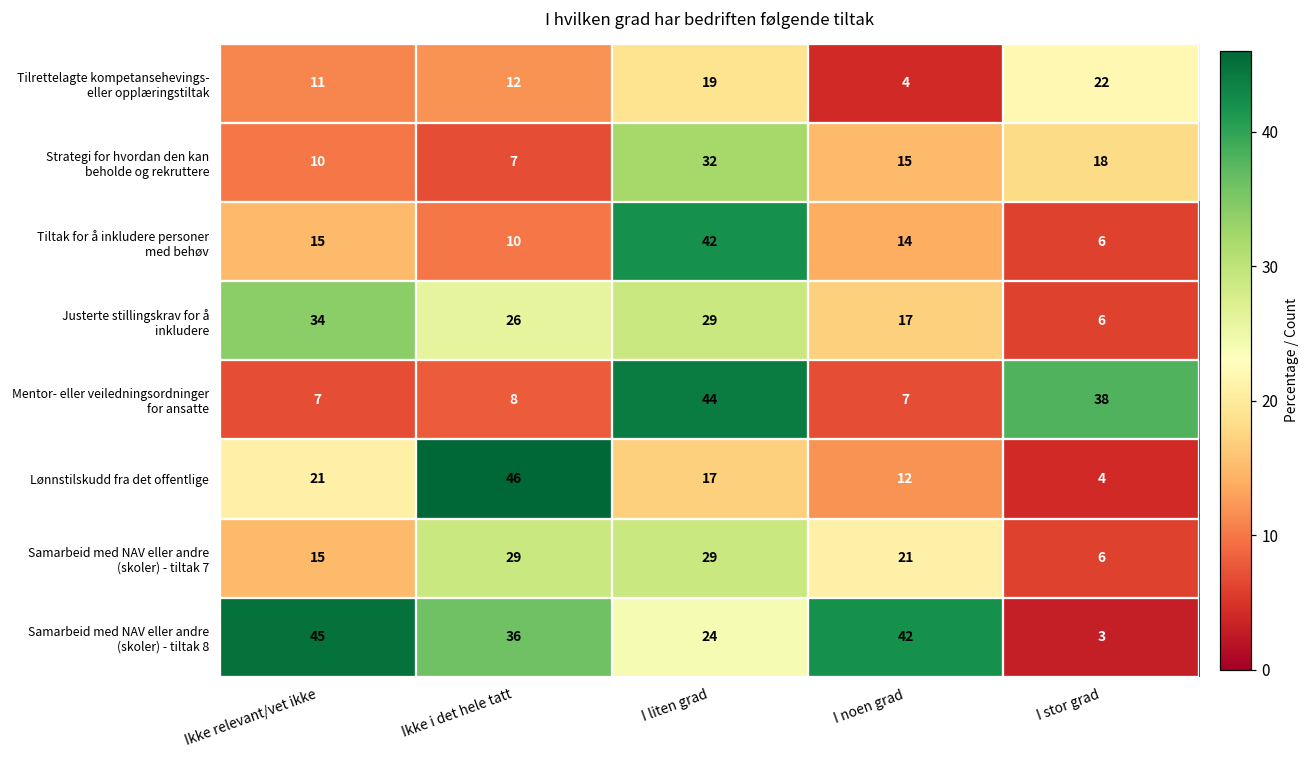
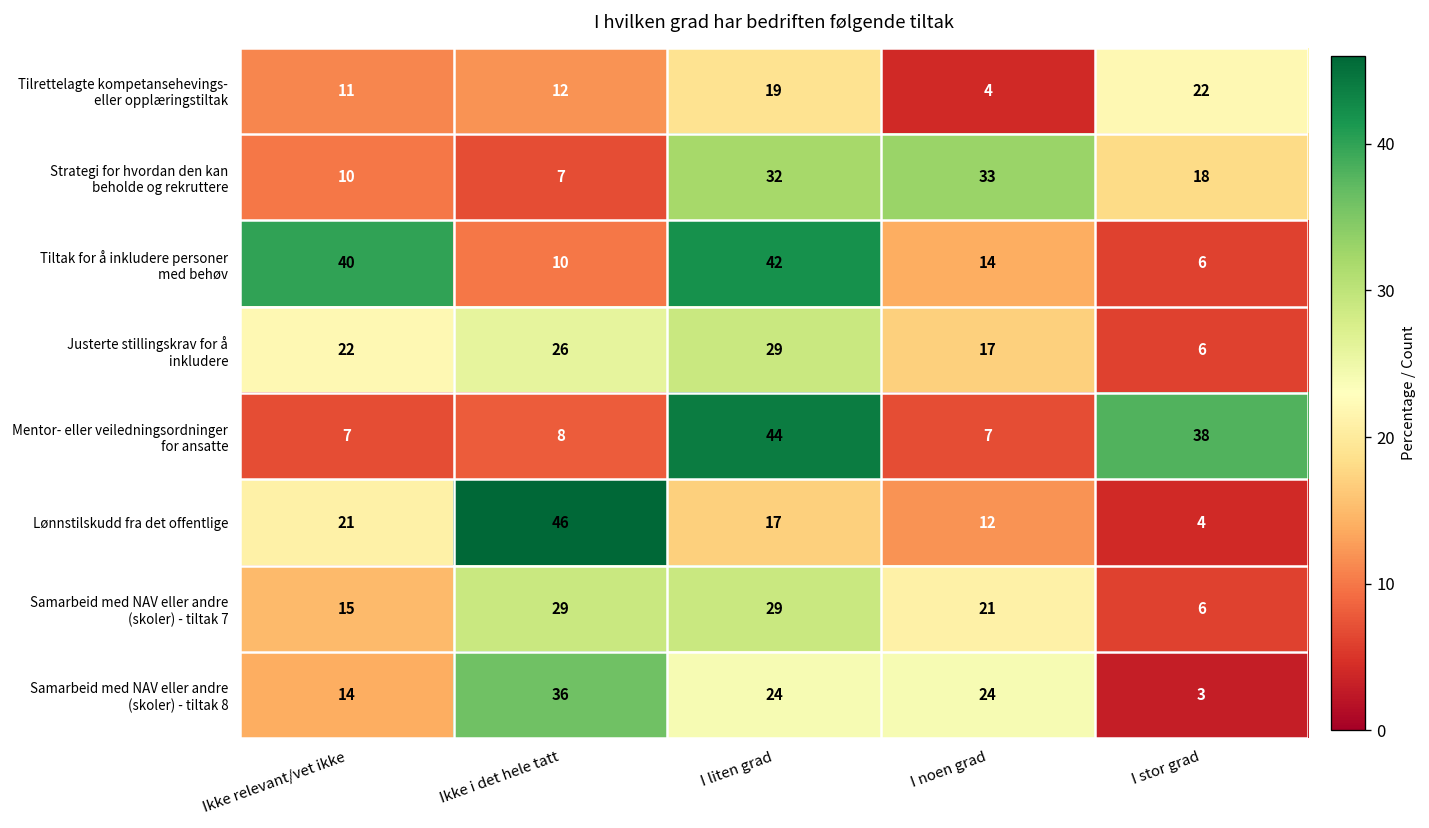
  {
    "Tilrettelagte kompetansehevings- eller opplæringstiltak": {
      "Ikke relevant/vet ikke": 11,
      "Ikke i det hele tatt": 12,
      "I liten grad": 19,
      "I noen grad": 4,
      "I stor grad": 22
    },
    "Strategi for hvordan den kan beholde og rekruttere": {
      "Ikke relevant/vet ikke": 10,
      "Ikke i det hele tatt": 7,
      "I liten grad": 32,
-     "I noen grad": 15,
+     "I noen grad": 33,
      "I stor grad": 18
    },
    "Tiltak for å inkludere personer med behøv": {
-     "Ikke relevant/vet ikke": 15,
+     "Ikke relevant/vet ikke": 40,
      "Ikke i det hele tatt": 10,
      "I liten grad": 42,
      "I noen grad": 14,
      "I stor grad": 6
    },
    "Justerte stillingskrav for å inkludere": {
-     "Ikke relevant/vet ikke": 34,
+     "Ikke relevant/vet ikke": 22,
      "Ikke i det hele tatt": 26,
      "I liten grad": 29,
      "I noen grad": 17,
      "I stor grad": 6
    },
    "Mentor- eller veiledningsordninger for ansatte": {
      "Ikke relevant/vet ikke": 7,
      "Ikke i det hele tatt": 8,
      "I liten grad": 44,
      "I noen grad": 7,
      "I stor grad": 38
    },
    "Lønnstilskudd fra det offentlige": {
      "Ikke relevant/vet ikke": 21,
      "Ikke i det hele tatt": 46,
      "I liten grad": 17,
      "I noen grad": 12,
      "I stor grad": 4
    },
    "Samarbeid med NAV eller andre (skoler) - tiltak 7": {
      "Ikke relevant/vet ikke": 15,
      "Ikke i det hele tatt": 29,
      "I liten grad": 29,
      "I noen grad": 21,
      "I stor grad": 6
    },
    "Samarbeid med NAV eller andre (skoler) - tiltak 8": {
-     "Ikke relevant/vet ikke": 45,
+     "Ikke relevant/vet ikke": 14,
      "Ikke i det hele tatt": 36,
      "I liten grad": 24,
-     "I noen grad": 42,
+     "I noen grad": 24,
      "I stor grad": 3
    }
  }
